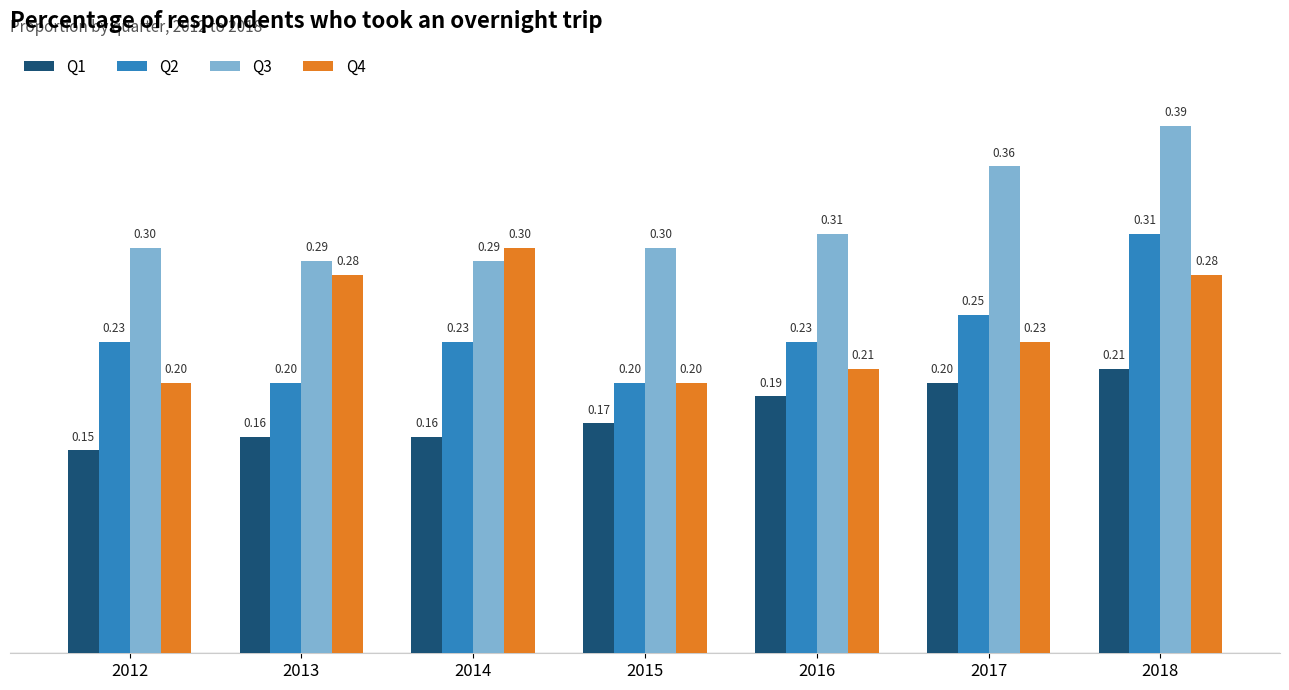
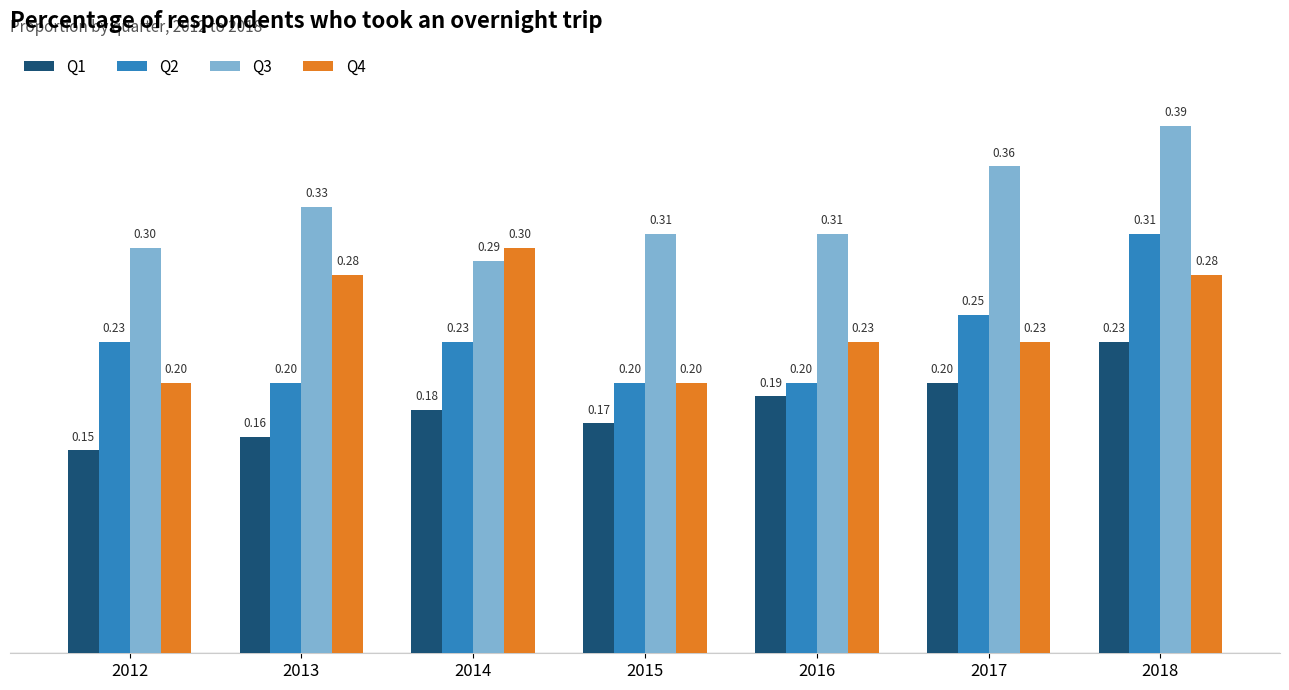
  {
    "Q1": {
      "2012": 0.15,
      "2013": 0.16,
-     "2014": 0.16,
+     "2014": 0.18,
      "2015": 0.17,
      "2016": 0.19,
      "2017": 0.20,
-     "2018": 0.21
+     "2018": 0.23
    },
    "Q2": {
      "2012": 0.23,
      "2013": 0.20,
      "2014": 0.23,
      "2015": 0.20,
-     "2016": 0.23,
+     "2016": 0.20,
      "2017": 0.25,
      "2018": 0.31
    },
    "Q3": {
      "2012": 0.30,
-     "2013": 0.29,
+     "2013": 0.33,
      "2014": 0.29,
-     "2015": 0.30,
+     "2015": 0.31,
      "2016": 0.31,
      "2017": 0.36,
      "2018": 0.39
    },
    "Q4": {
      "2012": 0.20,
      "2013": 0.28,
      "2014": 0.30,
      "2015": 0.20,
-     "2016": 0.21,
+     "2016": 0.23,
      "2017": 0.23,
      "2018": 0.28
    }
  }
